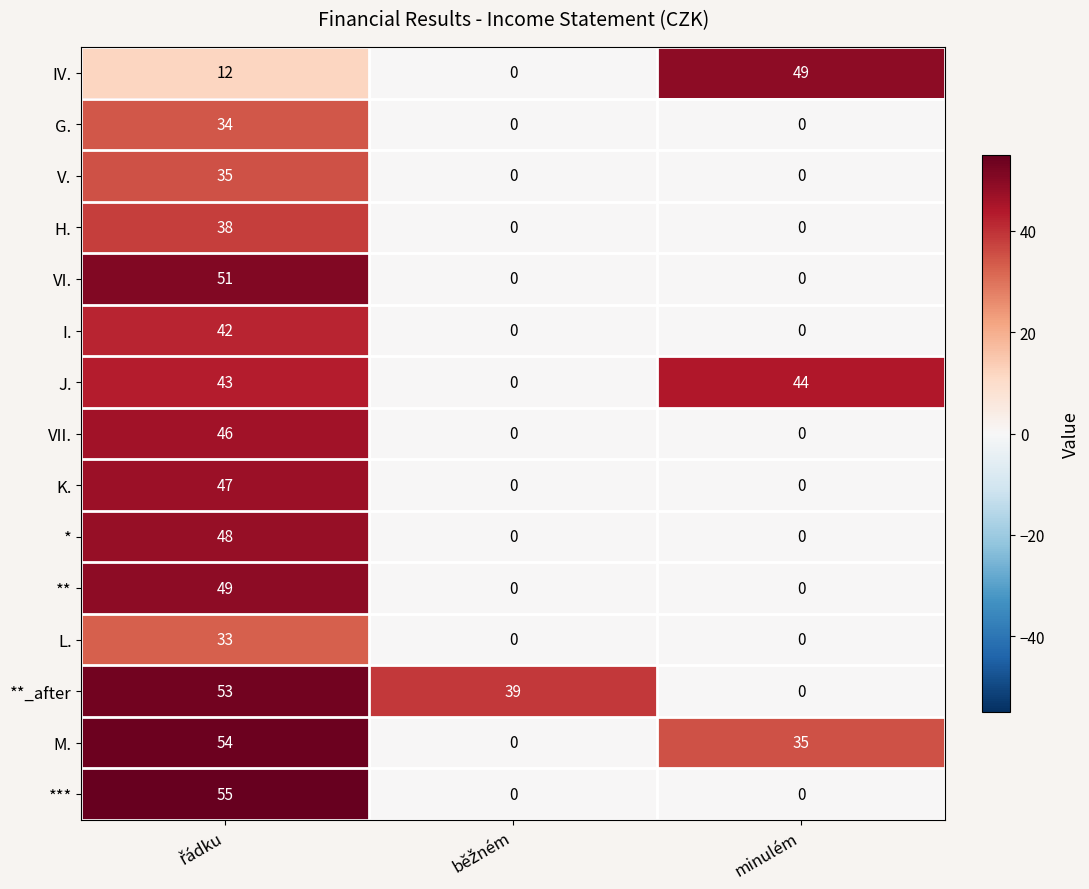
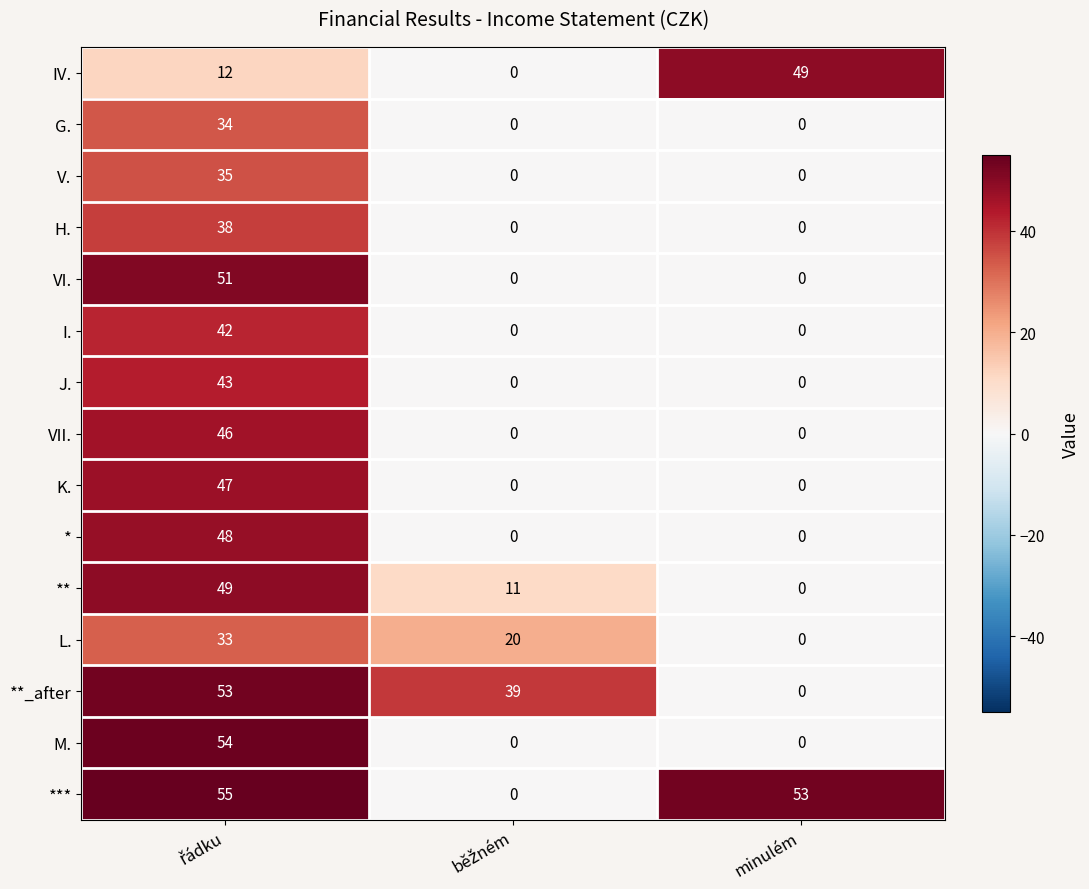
  {
    "IV.": {
      "řádku": 12,
      "běžném": 0,
      "minulém": 49
    },
    "G.": {
      "řádku": 34,
      "běžném": 0,
      "minulém": 0
    },
    "V.": {
      "řádku": 35,
      "běžném": 0,
      "minulém": 0
    },
    "H.": {
      "řádku": 38,
      "běžném": 0,
      "minulém": 0
    },
    "VI.": {
      "řádku": 51,
      "běžném": 0,
      "minulém": 0
    },
    "I.": {
      "řádku": 42,
      "běžném": 0,
      "minulém": 0
    },
    "J.": {
      "řádku": 43,
      "běžném": 0,
-     "minulém": 44
+     "minulém": 0
    },
    "VII.": {
      "řádku": 46,
      "běžném": 0,
      "minulém": 0
    },
    "K.": {
      "řádku": 47,
      "běžném": 0,
      "minulém": 0
    },
    "*": {
      "řádku": 48,
      "běžném": 0,
      "minulém": 0
    },
    "**": {
      "řádku": 49,
-     "běžném": 0,
+     "běžném": 11,
      "minulém": 0
    },
    "L.": {
      "řádku": 33,
-     "běžném": 0,
+     "běžném": 20,
      "minulém": 0
    },
    "**_after": {
      "řádku": 53,
      "běžném": 39,
      "minulém": 0
    },
    "M.": {
      "řádku": 54,
      "běžném": 0,
-     "minulém": 35
+     "minulém": 0
    },
    "***": {
      "řádku": 55,
      "běžném": 0,
-     "minulém": 0
+     "minulém": 53
    }
  }
